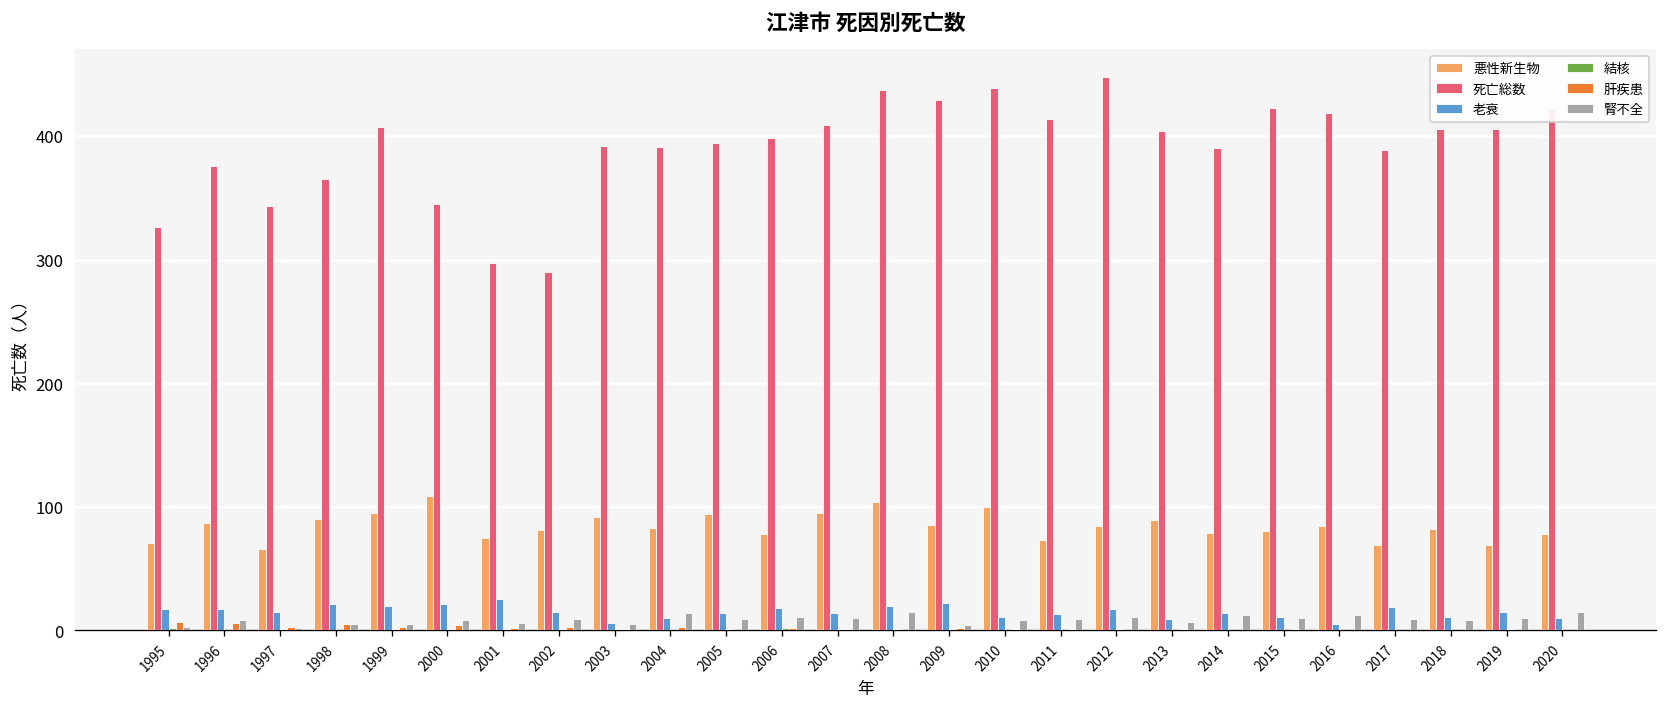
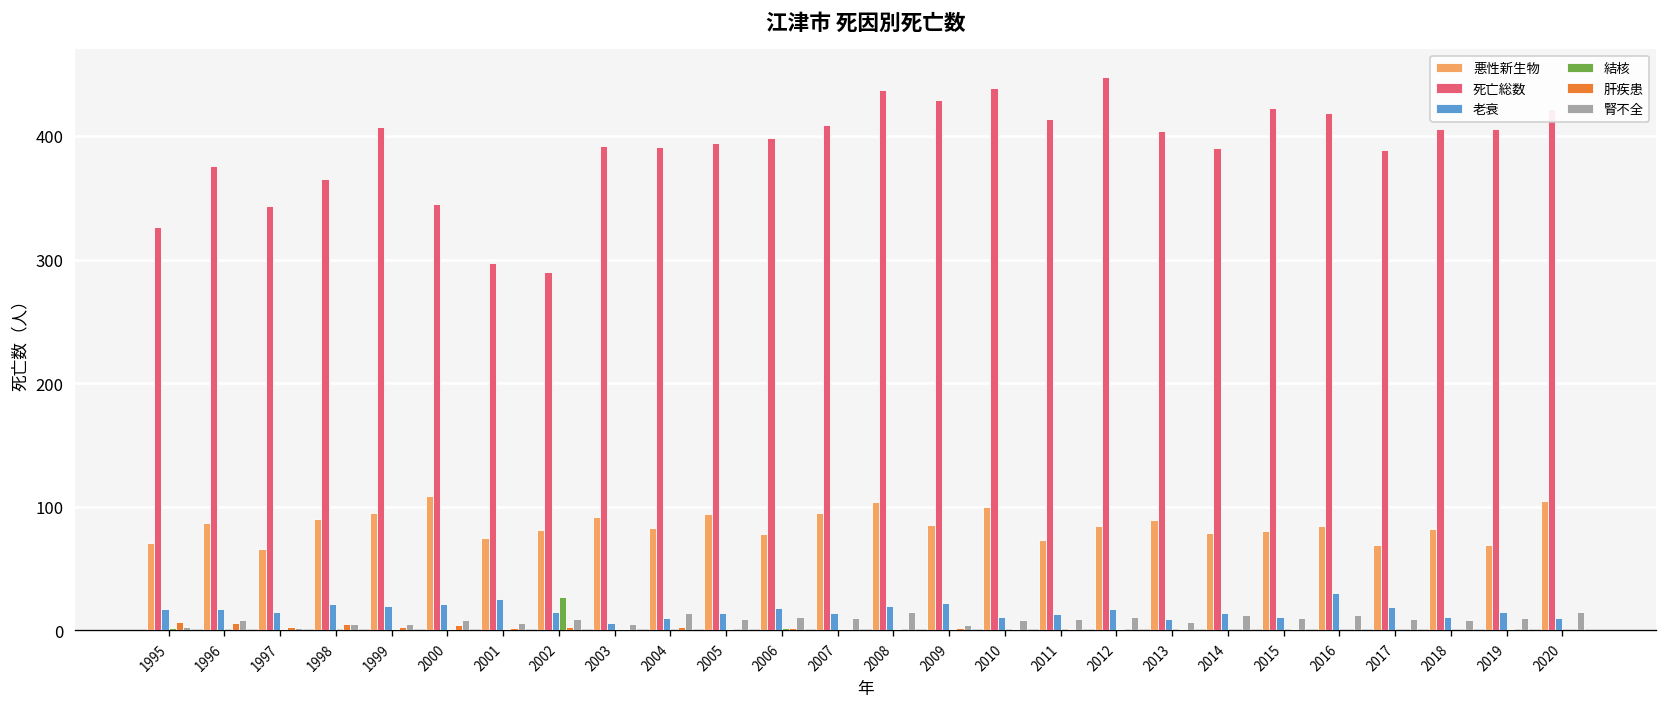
  {
    "悪性新生物": {
      "1995": 71,
      "1996": 87,
      "1997": 66,
      "1998": 90,
      "1999": 95,
      "2000": 109,
      "2001": 75,
      "2002": 81,
      "2003": 92,
      "2004": 83,
      "2005": 94,
      "2006": 78,
      "2007": 95,
      "2008": 104,
      "2009": 85,
      "2010": 100,
      "2011": 73,
      "2012": 84,
      "2013": 89,
      "2014": 79,
      "2015": 80,
      "2016": 84,
      "2017": 69,
      "2018": 82,
      "2019": 69,
-     "2020": 78
+     "2020": 105
    },
    "死亡総数": {
      "1995": 326,
      "1996": 376,
      "1997": 343,
      "1998": 365,
      "1999": 407,
      "2000": 345,
      "2001": 297,
      "2002": 290,
      "2003": 392,
      "2004": 391,
      "2005": 394,
      "2006": 398,
      "2007": 409,
      "2008": 437,
      "2009": 429,
      "2010": 439,
      "2011": 414,
      "2012": 448,
      "2013": 404,
      "2014": 390,
      "2015": 423,
      "2016": 419,
      "2017": 389,
      "2018": 406,
      "2019": 406
    },
    "老衰": {
      "1995": 17,
      "1996": 17,
      "1997": 15,
      "1998": 21,
      "1999": 20,
      "2000": 21,
      "2001": 25,
      "2002": 15,
      "2003": 6,
      "2004": 10,
      "2005": 14,
      "2006": 18,
      "2007": 14,
      "2008": 20,
      "2009": 22,
      "2010": 11,
      "2011": 13,
      "2012": 17,
      "2013": 9,
      "2014": 14,
      "2015": 11,
-     "2016": 5,
+     "2016": 30,
      "2017": 19,
      "2018": 11,
      "2019": 15,
      "2020": 10
    },
    "結核": {
      "1996": 0,
      "1998": 0,
-     "2002": 1,
+     "2002": 27,
      "2004": 0,
      "2010": 0,
      "2011": 0,
      "2013": 0,
      "2014": 0,
      "2015": 0,
      "2016": 0,
      "2017": 0,
      "2018": 0,
      "2020": 0
    },
    "肝疾患": {
      "1995": 7,
      "1996": 6,
      "1997": 3,
      "1998": 5,
      "1999": 3,
      "2000": 4,
      "2002": 3,
      "2004": 3,
      "2005": 0,
      "2008": 0,
      "2012": 0,
      "2014": 0,
      "2016": 0,
      "2017": 0,
      "2018": 0,
      "2019": 0,
      "2020": 0
    },
    "腎不全": {
      "1995": 3,
      "1996": 8,
      "1998": 5,
      "1999": 5,
      "2000": 8,
      "2001": 6,
      "2002": 9,
      "2003": 5,
      "2004": 14,
      "2005": 9,
      "2006": 11,
      "2007": 10,
      "2008": 15,
      "2009": 4,
      "2010": 8,
      "2011": 9,
      "2012": 11,
      "2013": 7,
      "2014": 12,
      "2015": 10,
      "2016": 12,
      "2017": 9,
      "2018": 8,
      "2019": 10,
      "2020": 15
    }
  }
